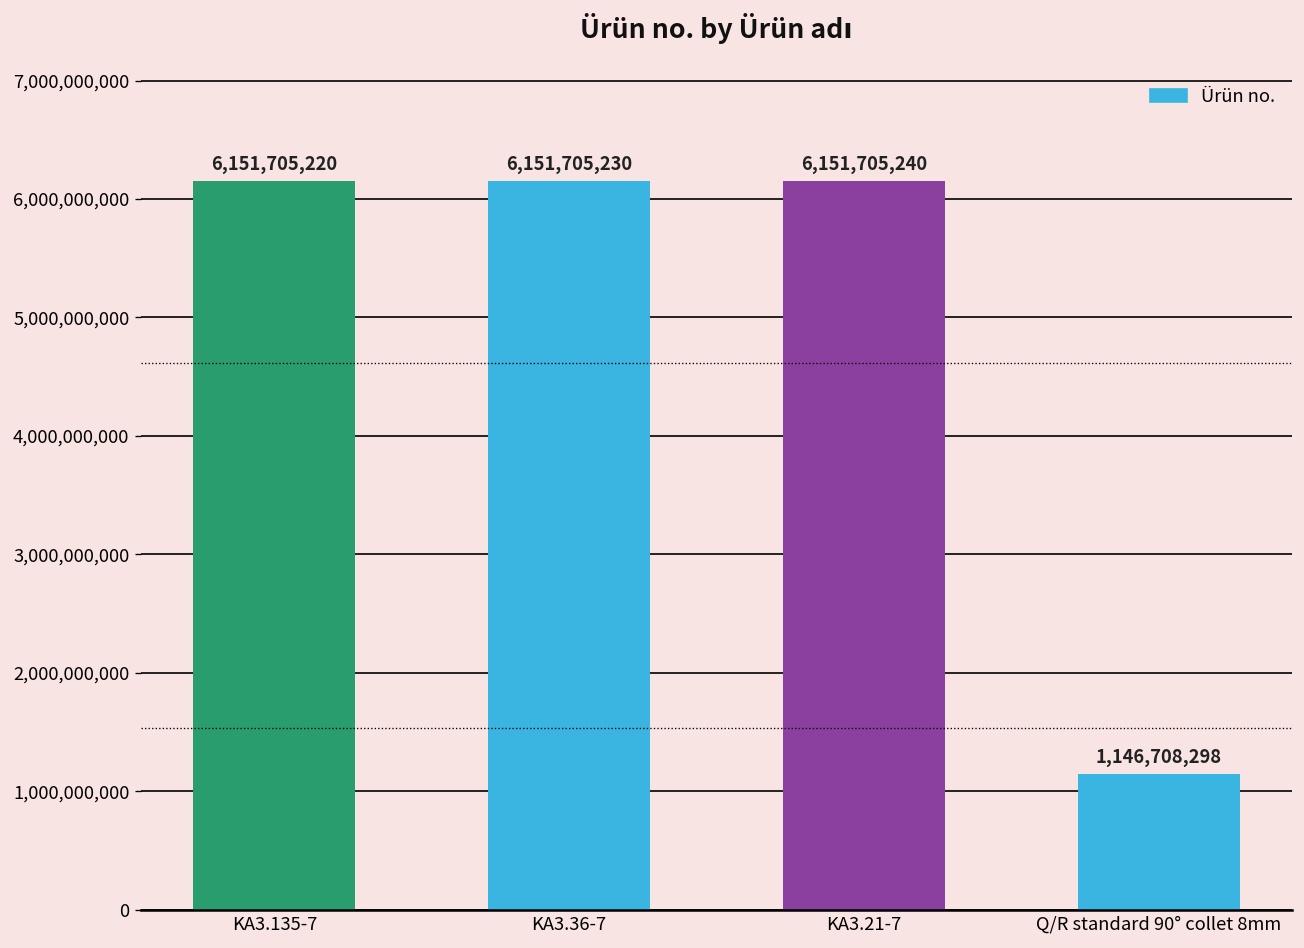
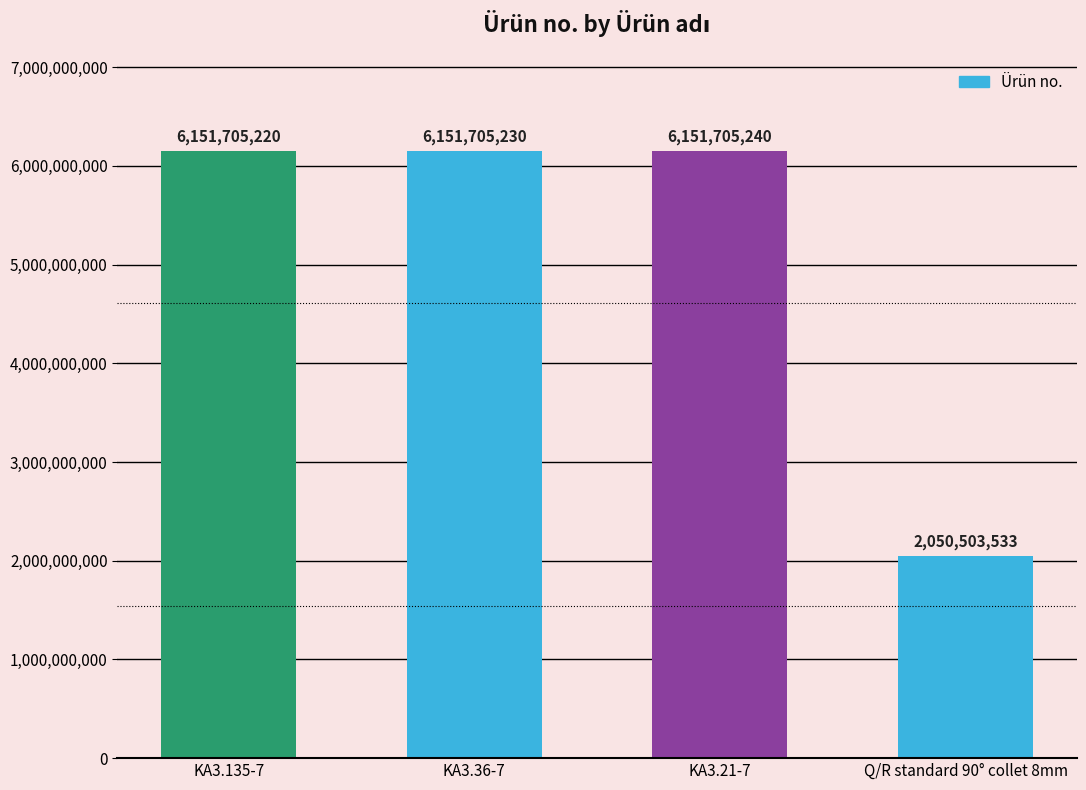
  {
    "KA3.135-7": "6,151,705,220",
    "KA3.36-7": "6,151,705,230",
    "KA3.21-7": "6,151,705,240",
-   "Q/R standard 90° collet 8mm": "1,146,708,298"
+   "Q/R standard 90° collet 8mm": "2,050,503,533"
  }
